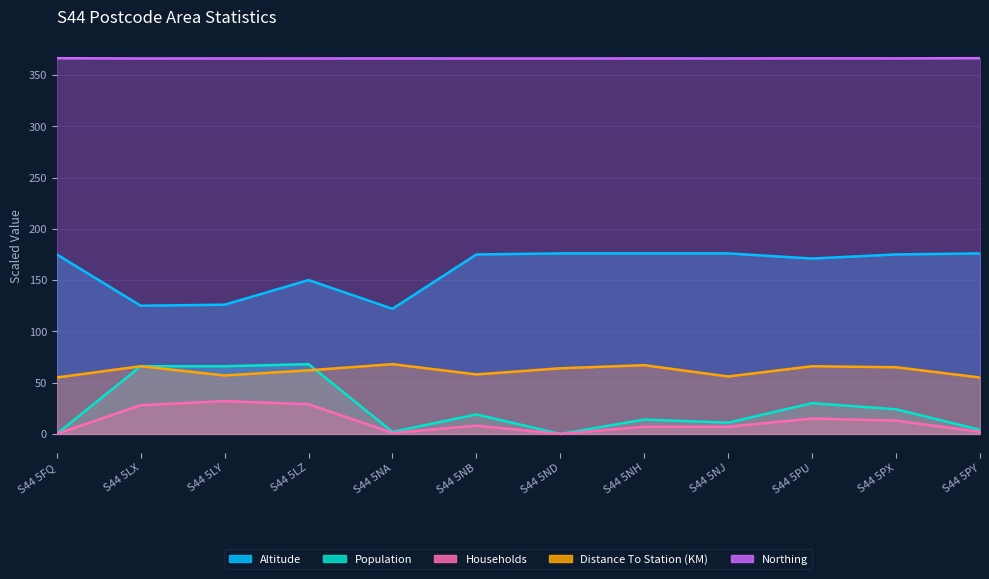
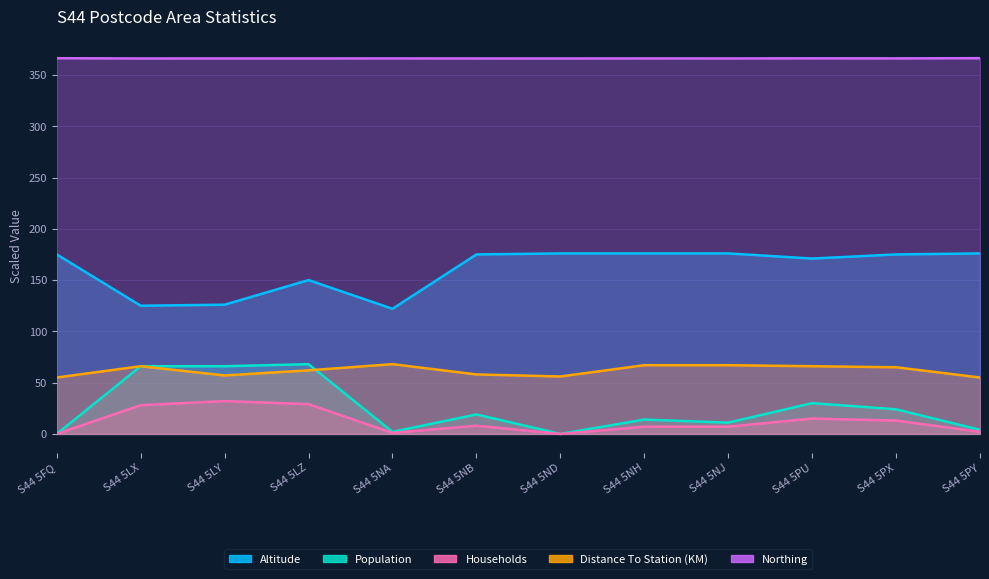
  {
    "Distance To Station (KM)": {
      "S44 5FQ": 55,
      "S44 5LY": 57,
      "S44 5LZ": 62,
      "S44 5NA": 68,
      "S44 5NB": 58,
-     "S44 5ND": 64,
+     "S44 5ND": 56,
      "S44 5NH": 67,
-     "S44 5NJ": 56,
+     "S44 5NJ": 67,
      "S44 5PU": 66,
      "S44 5PX": 65,
      "S44 5PY": 55
    }
  }
